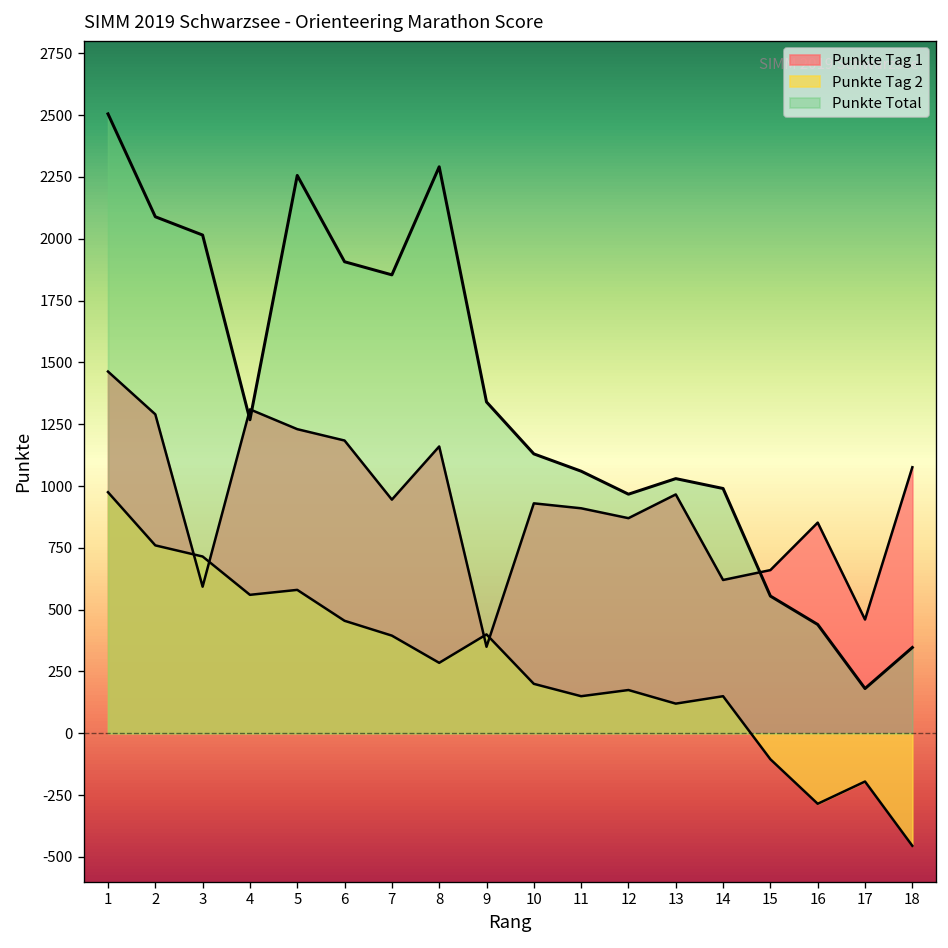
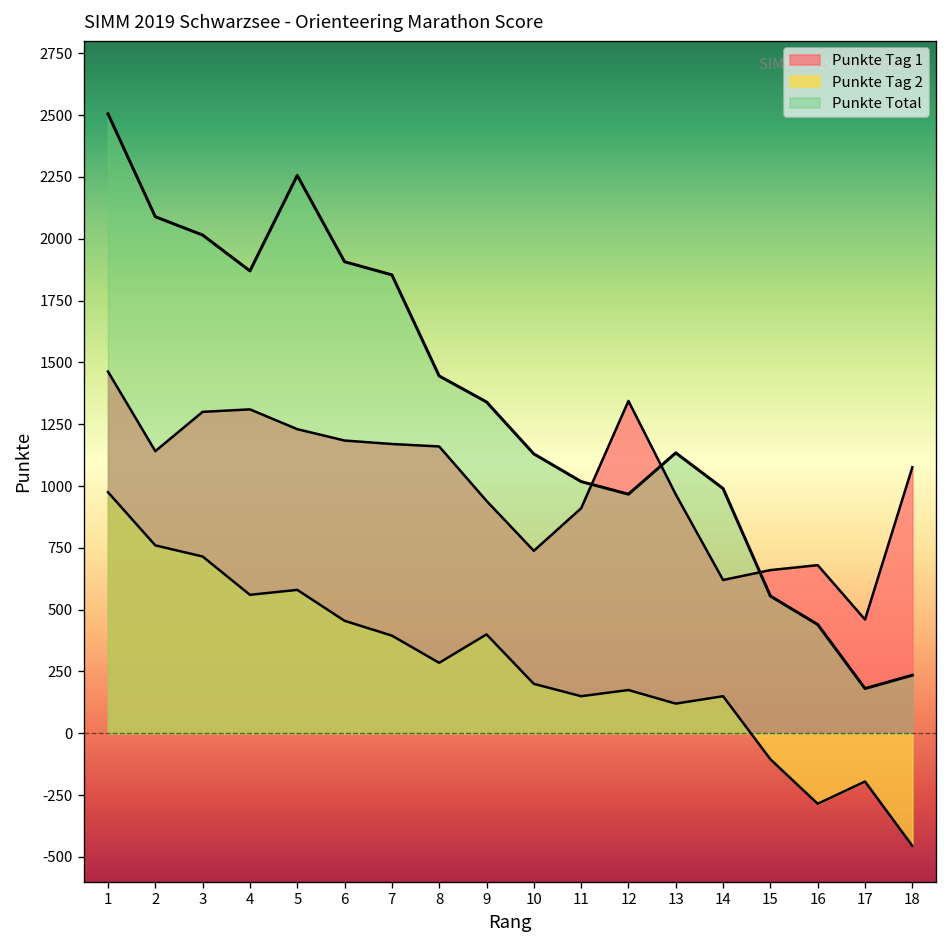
  {
    "Punkte Tag 1": {
      "1": 1460,
-     "2": 1290,
-     "3": 590,
+     "2": 1140,
+     "3": 1300,
      "4": 1310,
      "5": 1230,
      "6": 1180,
-     "7": 950,
+     "7": 1170,
      "8": 1160,
-     "9": 350,
-     "10": 930,
+     "9": 940,
+     "10": 740,
      "11": 910,
-     "12": 870,
+     "12": 1340,
      "13": 970,
      "14": 620,
      "15": 660,
-     "16": 850,
+     "16": 680,
      "17": 460,
      "18": 1080
    },
    "Punkte Total": {
      "1": 2510,
      "2": 2090,
      "3": 2020,
-     "4": 1270,
+     "4": 1870,
      "5": 2260,
      "6": 1910,
      "7": 1850,
-     "8": 2290,
+     "8": 1450,
      "9": 1340,
      "10": 1130,
-     "11": 1060,
+     "11": 1020,
      "12": 970,
-     "13": 1030,
+     "13": 1130,
      "14": 990,
      "15": 560,
      "16": 440,
      "17": 180,
-     "18": 350
+     "18": 240
    }
  }
